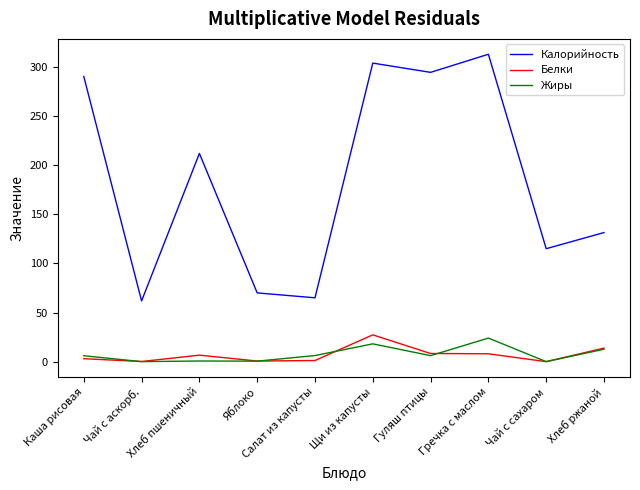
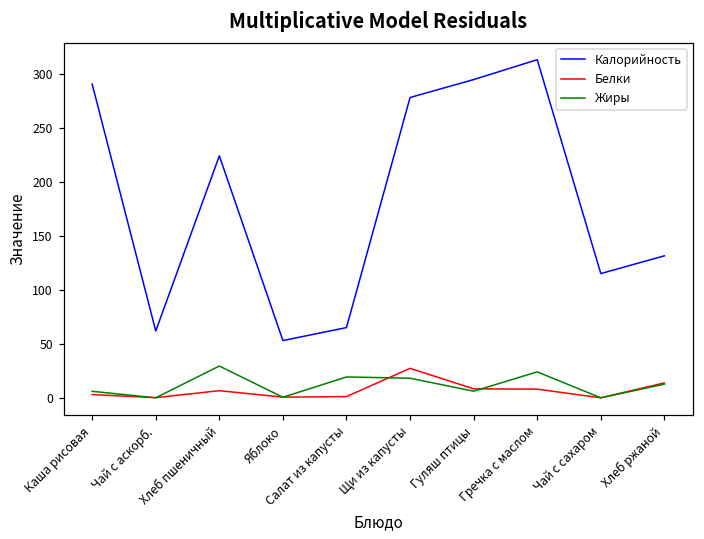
  {
    "Калорийность": {
      "Каша рисовая": 290,
      "Чай с аскорб.": 60,
-     "Хлеб пшеничный": 210,
-     "Яблоко": 70,
+     "Хлеб пшеничный": 220,
+     "Яблоко": 50,
      "Салат из капусты": 70,
-     "Щи из капусты": 300,
+     "Щи из капусты": 280,
      "Гуляш птицы": 290,
      "Гречка с маслом": 310,
      "Чай с сахаром": 120,
      "Хлеб ржаной": 130
    },
    "Белки": {
      "Каша рисовая": 0,
      "Хлеб пшеничный": 10,
      "Салат из капусты": 0,
      "Щи из капусты": 30,
      "Гречка с маслом": 10
    },
    "Жиры": {
      "Каша рисовая": 10,
-     "Хлеб пшеничный": 0,
-     "Салат из капусты": 10,
+     "Хлеб пшеничный": 30,
+     "Салат из капусты": 20,
      "Щи из капусты": 20,
      "Гречка с маслом": 20
    }
  }
